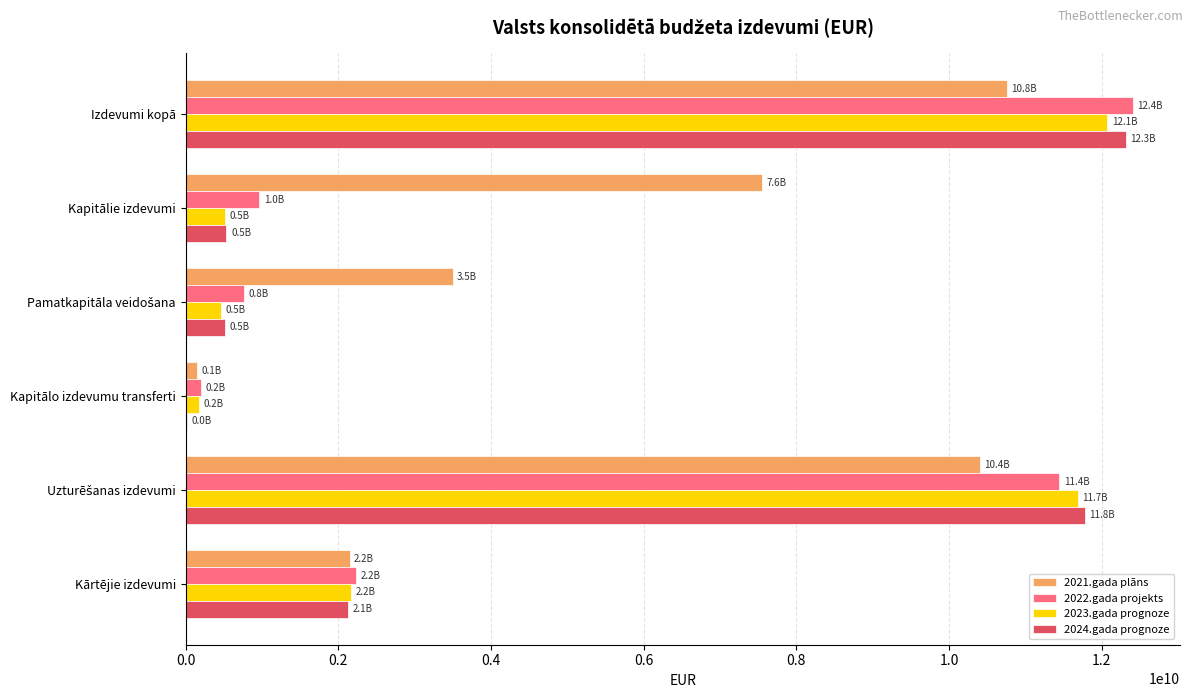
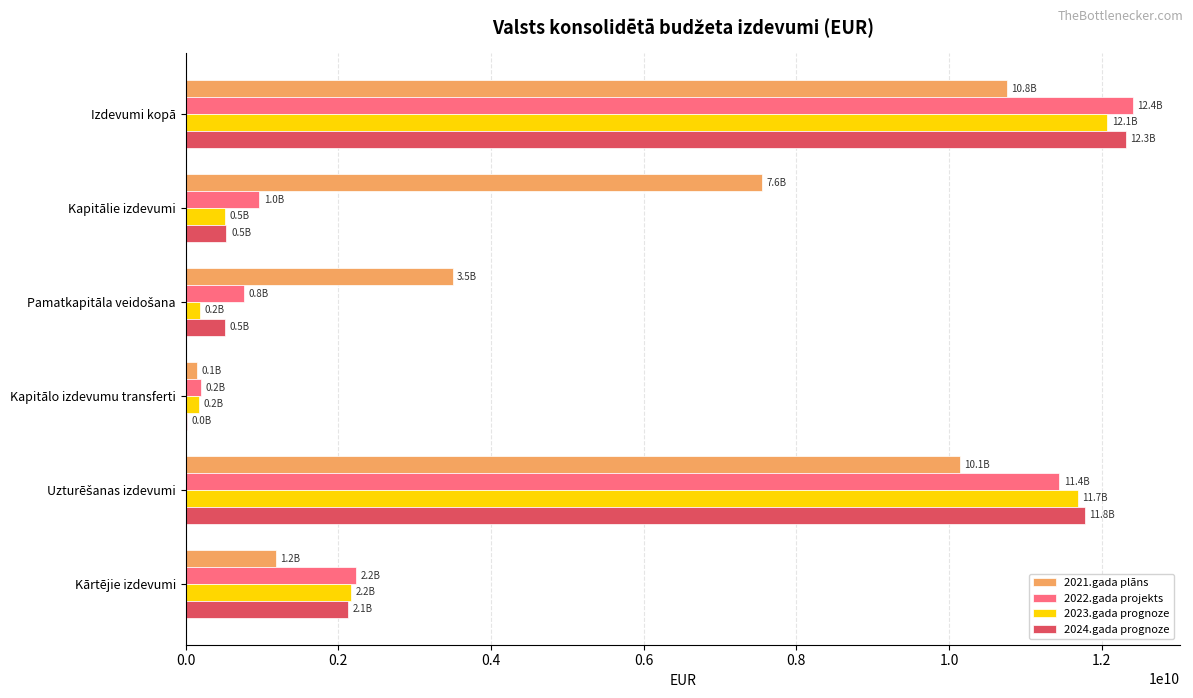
  {
    "2021.gada plāns": {
      "Izdevumi kopā": "10.8B",
      "Kapitālie izdevumi": "7.6B",
      "Pamatkapitāla veidošana": "3.5B",
      "Kapitālo izdevumu transferti": "0.1B",
-     "Uzturēšanas izdevumi": "10.4B",
-     "Kārtējie izdevumi": "2.2B"
+     "Uzturēšanas izdevumi": "10.1B",
+     "Kārtējie izdevumi": "1.2B"
    },
    "2023.gada prognoze": {
      "Izdevumi kopā": "12.1B",
      "Kapitālie izdevumi": "0.5B",
-     "Pamatkapitāla veidošana": "0.5B",
+     "Pamatkapitāla veidošana": "0.2B",
      "Kapitālo izdevumu transferti": "0.2B",
      "Uzturēšanas izdevumi": "11.7B",
      "Kārtējie izdevumi": "2.2B"
    }
  }
